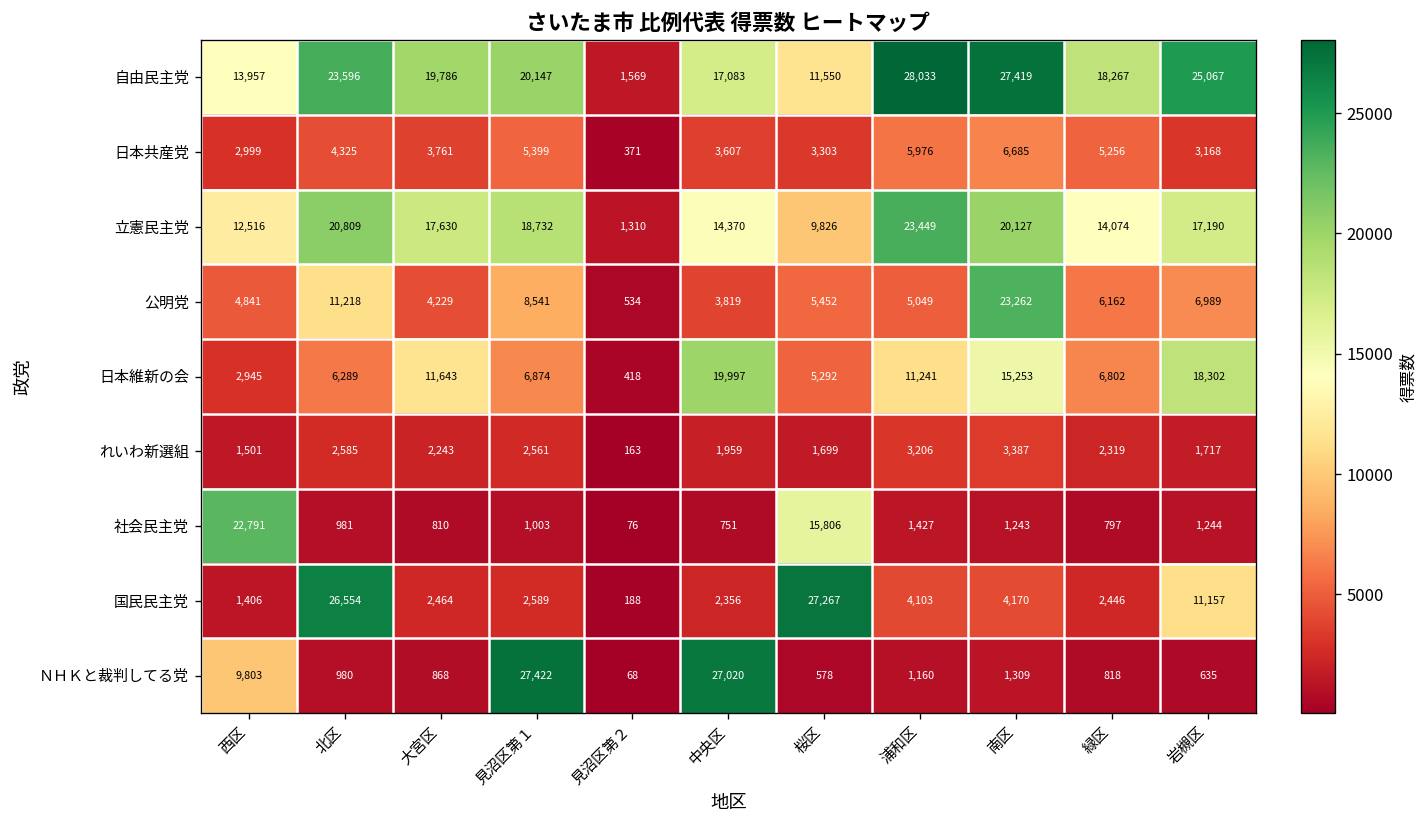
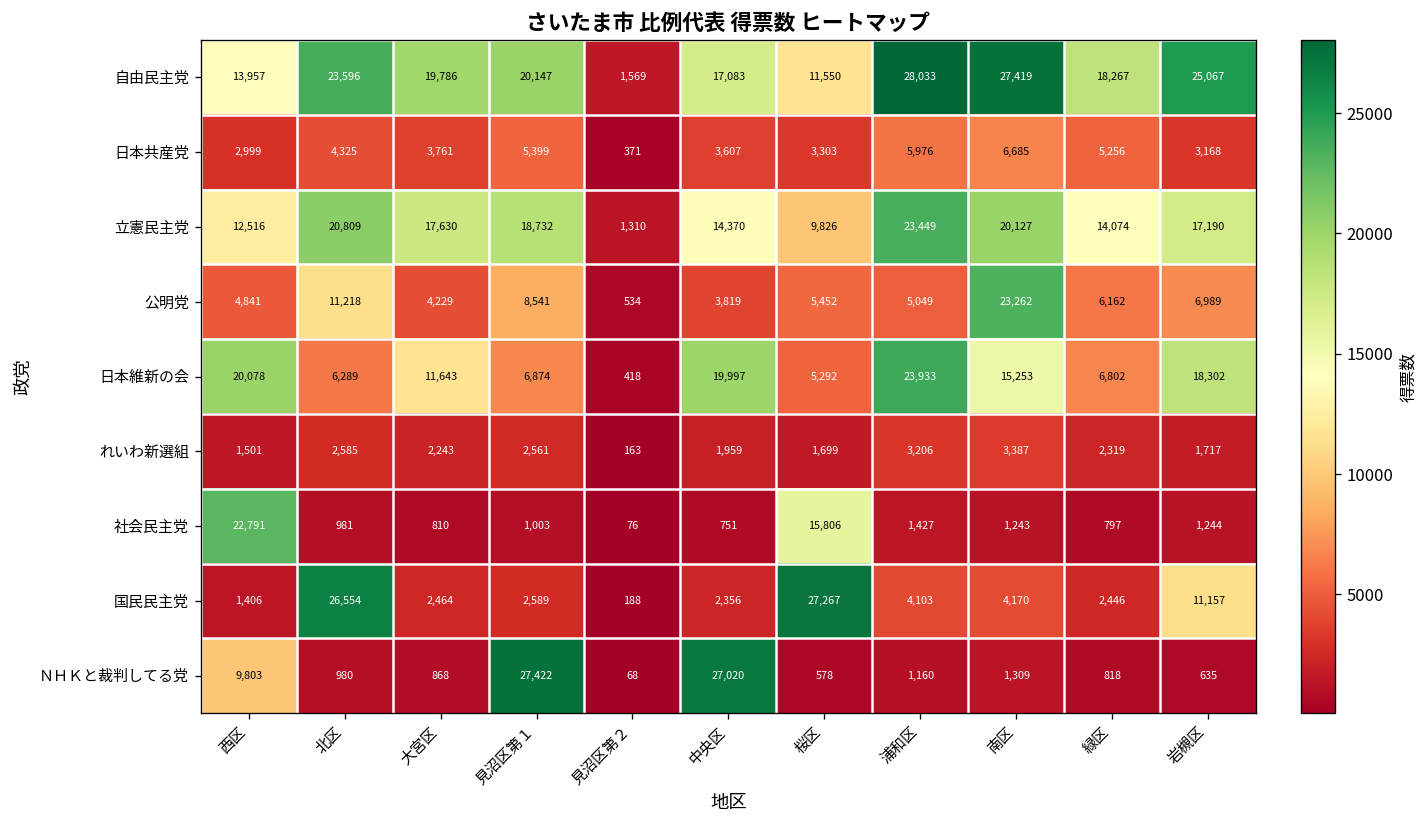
  {
    "自由民主党": {
      "西区": "13,957",
      "北区": "23,596",
      "大宮区": "19,786",
      "見沼区第１": "20,147",
      "見沼区第２": "1,569",
      "中央区": "17,083",
      "桜区": "11,550",
      "浦和区": "28,033",
      "南区": "27,419",
      "緑区": "18,267",
      "岩槻区": "25,067"
    },
    "日本共産党": {
      "西区": "2,999",
      "北区": "4,325",
      "大宮区": "3,761",
      "見沼区第１": "5,399",
      "見沼区第２": "371",
      "中央区": "3,607",
      "桜区": "3,303",
      "浦和区": "5,976",
      "南区": "6,685",
      "緑区": "5,256",
      "岩槻区": "3,168"
    },
    "立憲民主党": {
      "西区": "12,516",
      "北区": "20,809",
      "大宮区": "17,630",
      "見沼区第１": "18,732",
      "見沼区第２": "1,310",
      "中央区": "14,370",
      "桜区": "9,826",
      "浦和区": "23,449",
      "南区": "20,127",
      "緑区": "14,074",
      "岩槻区": "17,190"
    },
    "公明党": {
      "西区": "4,841",
      "北区": "11,218",
      "大宮区": "4,229",
      "見沼区第１": "8,541",
      "見沼区第２": "534",
      "中央区": "3,819",
      "桜区": "5,452",
      "浦和区": "5,049",
      "南区": "23,262",
      "緑区": "6,162",
      "岩槻区": "6,989"
    },
    "日本維新の会": {
-     "西区": "2,945",
+     "西区": "20,078",
      "北区": "6,289",
      "大宮区": "11,643",
      "見沼区第１": "6,874",
      "見沼区第２": "418",
      "中央区": "19,997",
      "桜区": "5,292",
-     "浦和区": "11,241",
+     "浦和区": "23,933",
      "南区": "15,253",
      "緑区": "6,802",
      "岩槻区": "18,302"
    },
    "れいわ新選組": {
      "西区": "1,501",
      "北区": "2,585",
      "大宮区": "2,243",
      "見沼区第１": "2,561",
      "見沼区第２": "163",
      "中央区": "1,959",
      "桜区": "1,699",
      "浦和区": "3,206",
      "南区": "3,387",
      "緑区": "2,319",
      "岩槻区": "1,717"
    },
    "社会民主党": {
      "西区": "22,791",
      "北区": "981",
      "大宮区": "810",
      "見沼区第１": "1,003",
      "見沼区第２": "76",
      "中央区": "751",
      "桜区": "15,806",
      "浦和区": "1,427",
      "南区": "1,243",
      "緑区": "797",
      "岩槻区": "1,244"
    },
    "国民民主党": {
      "西区": "1,406",
      "北区": "26,554",
      "大宮区": "2,464",
      "見沼区第１": "2,589",
      "見沼区第２": "188",
      "中央区": "2,356",
      "桜区": "27,267",
      "浦和区": "4,103",
      "南区": "4,170",
      "緑区": "2,446",
      "岩槻区": "11,157"
    },
    "ＮＨＫと裁判してる党": {
      "西区": "9,803",
      "北区": "980",
      "大宮区": "868",
      "見沼区第１": "27,422",
      "見沼区第２": "68",
      "中央区": "27,020",
      "桜区": "578",
      "浦和区": "1,160",
      "南区": "1,309",
      "緑区": "818",
      "岩槻区": "635"
    }
  }
